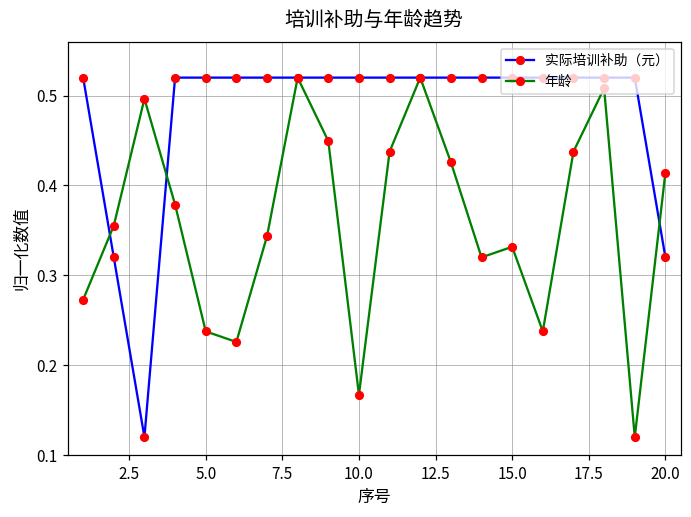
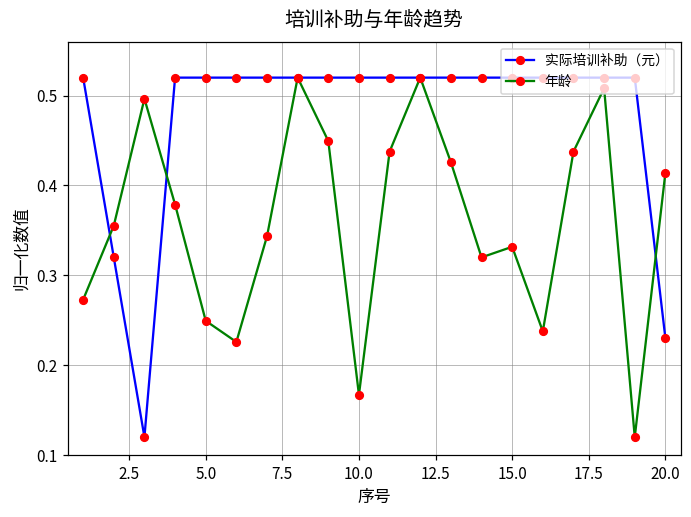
  {
    "实际培训补助（元）": {
      "5.0": 0.52,
      "10.0": 0.52,
-     "20.0": 0.32
+     "20.0": 0.23
    },
    "年龄": {
-     "5.0": 0.24,
+     "5.0": 0.25,
      "10.0": 0.17,
      "15.0": 0.33,
      "20.0": 0.41
    }
  }
